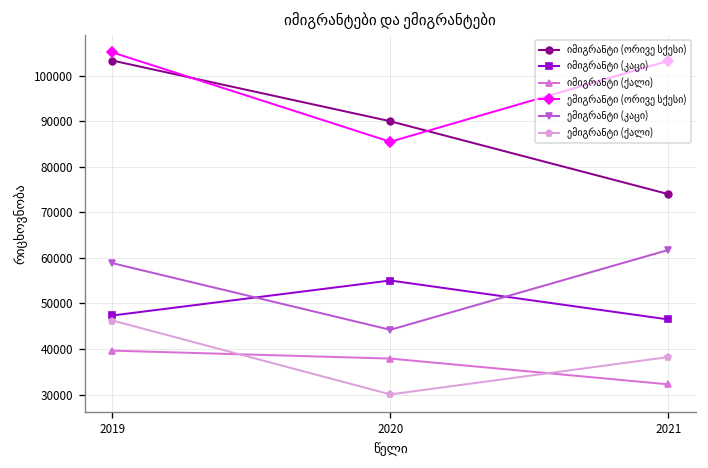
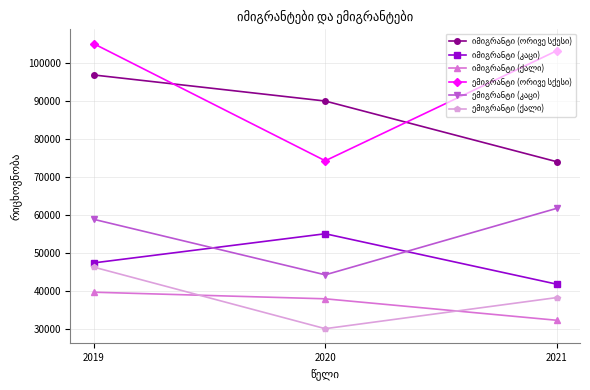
  {
    "იმიგრანტი (ორივე სქესი)": {
-     "2019": 103000,
+     "2019": 97000,
      "2020": 90000,
      "2021": 74000
    },
    "იმიგრანტი (კაცი)": {
      "2019": 47000,
      "2020": 55000,
-     "2021": 46000
+     "2021": 42000
    },
    "ემიგრანტი (ორივე სქესი)": {
      "2019": 105000,
-     "2020": 85000
+     "2020": 74000
    }
  }
